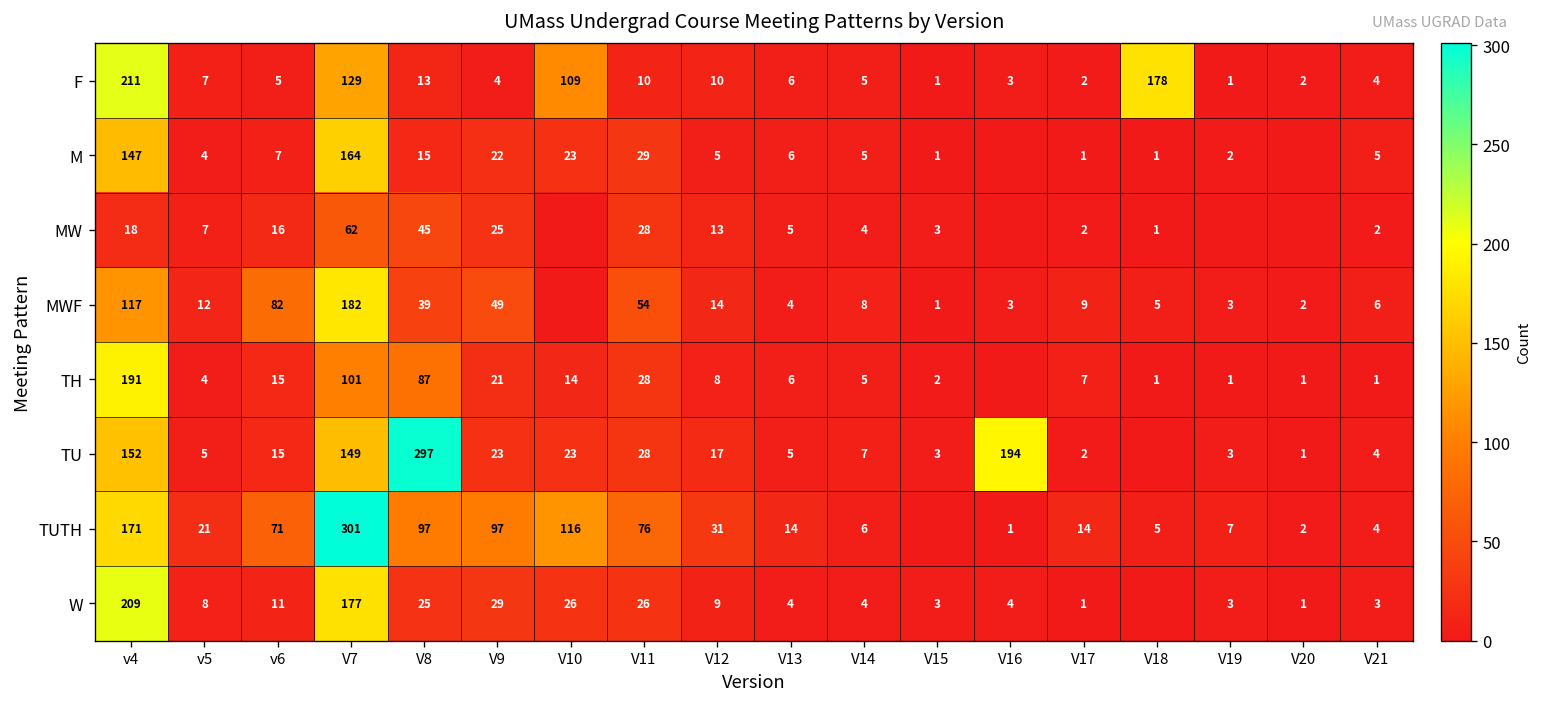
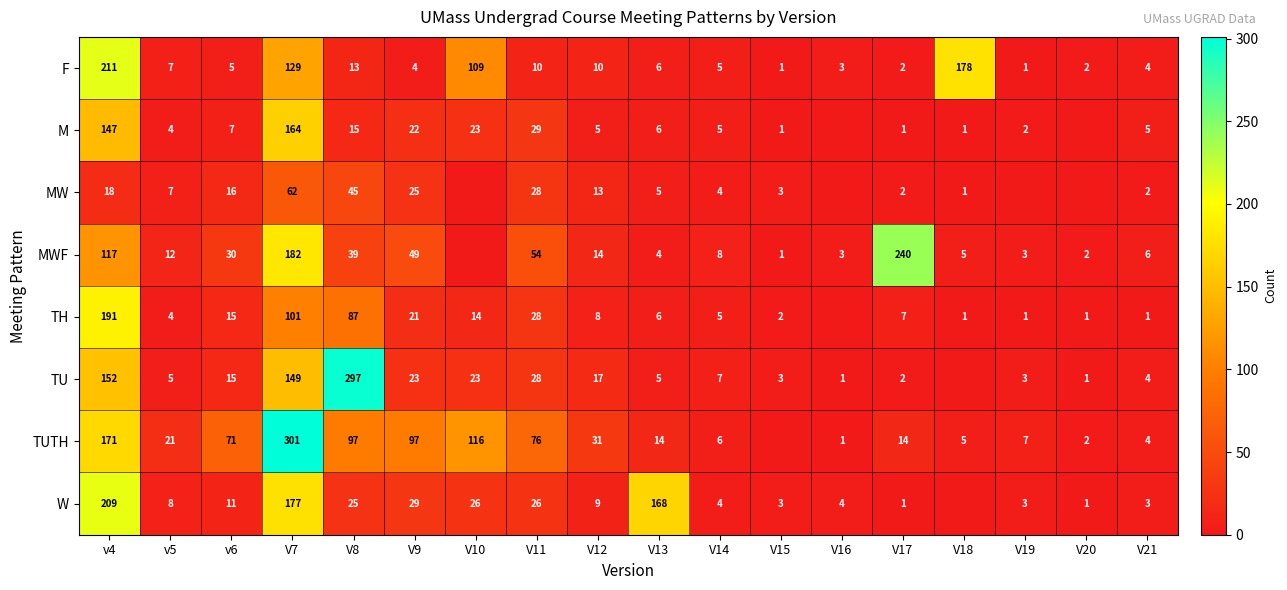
  {
    "F": {
      "v4": 211,
      "v5": 7,
      "v6": 5,
      "V7": 129,
      "V8": 13,
      "V9": 4,
      "V10": 109,
      "V11": 10,
      "V12": 10,
      "V13": 6,
      "V14": 5,
      "V15": 1,
      "V16": 3,
      "V17": 2,
      "V18": 178,
      "V19": 1,
      "V20": 2,
      "V21": 4
    },
    "M": {
      "v4": 147,
      "v5": 4,
      "v6": 7,
      "V7": 164,
      "V8": 15,
      "V9": 22,
      "V10": 23,
      "V11": 29,
      "V12": 5,
      "V13": 6,
      "V14": 5,
      "V15": 1,
      "V17": 1,
      "V18": 1,
      "V19": 2,
      "V21": 5
    },
    "MW": {
      "v4": 18,
      "v5": 7,
      "v6": 16,
      "V7": 62,
      "V8": 45,
      "V9": 25,
      "V11": 28,
      "V12": 13,
      "V13": 5,
      "V14": 4,
      "V15": 3,
      "V17": 2,
      "V18": 1,
      "V21": 2
    },
    "MWF": {
      "v4": 117,
      "v5": 12,
-     "v6": 82,
+     "v6": 30,
      "V7": 182,
      "V8": 39,
      "V9": 49,
      "V11": 54,
      "V12": 14,
      "V13": 4,
      "V14": 8,
      "V15": 1,
      "V16": 3,
-     "V17": 9,
+     "V17": 240,
      "V18": 5,
      "V19": 3,
      "V20": 2,
      "V21": 6
    },
    "TH": {
      "v4": 191,
      "v5": 4,
      "v6": 15,
      "V7": 101,
      "V8": 87,
      "V9": 21,
      "V10": 14,
      "V11": 28,
      "V12": 8,
      "V13": 6,
      "V14": 5,
      "V15": 2,
      "V17": 7,
      "V18": 1,
      "V19": 1,
      "V20": 1,
      "V21": 1
    },
    "TU": {
      "v4": 152,
      "v5": 5,
      "v6": 15,
      "V7": 149,
      "V8": 297,
      "V9": 23,
      "V10": 23,
      "V11": 28,
      "V12": 17,
      "V13": 5,
      "V14": 7,
      "V15": 3,
-     "V16": 194,
+     "V16": 1,
      "V17": 2,
      "V19": 3,
      "V20": 1,
      "V21": 4
    },
    "TUTH": {
      "v4": 171,
      "v5": 21,
      "v6": 71,
      "V7": 301,
      "V8": 97,
      "V9": 97,
      "V10": 116,
      "V11": 76,
      "V12": 31,
      "V13": 14,
      "V14": 6,
      "V16": 1,
      "V17": 14,
      "V18": 5,
      "V19": 7,
      "V20": 2,
      "V21": 4
    },
    "W": {
      "v4": 209,
      "v5": 8,
      "v6": 11,
      "V7": 177,
      "V8": 25,
      "V9": 29,
      "V10": 26,
      "V11": 26,
      "V12": 9,
-     "V13": 4,
+     "V13": 168,
      "V14": 4,
      "V15": 3,
      "V16": 4,
      "V17": 1,
      "V19": 3,
      "V20": 1,
      "V21": 3
    }
  }
